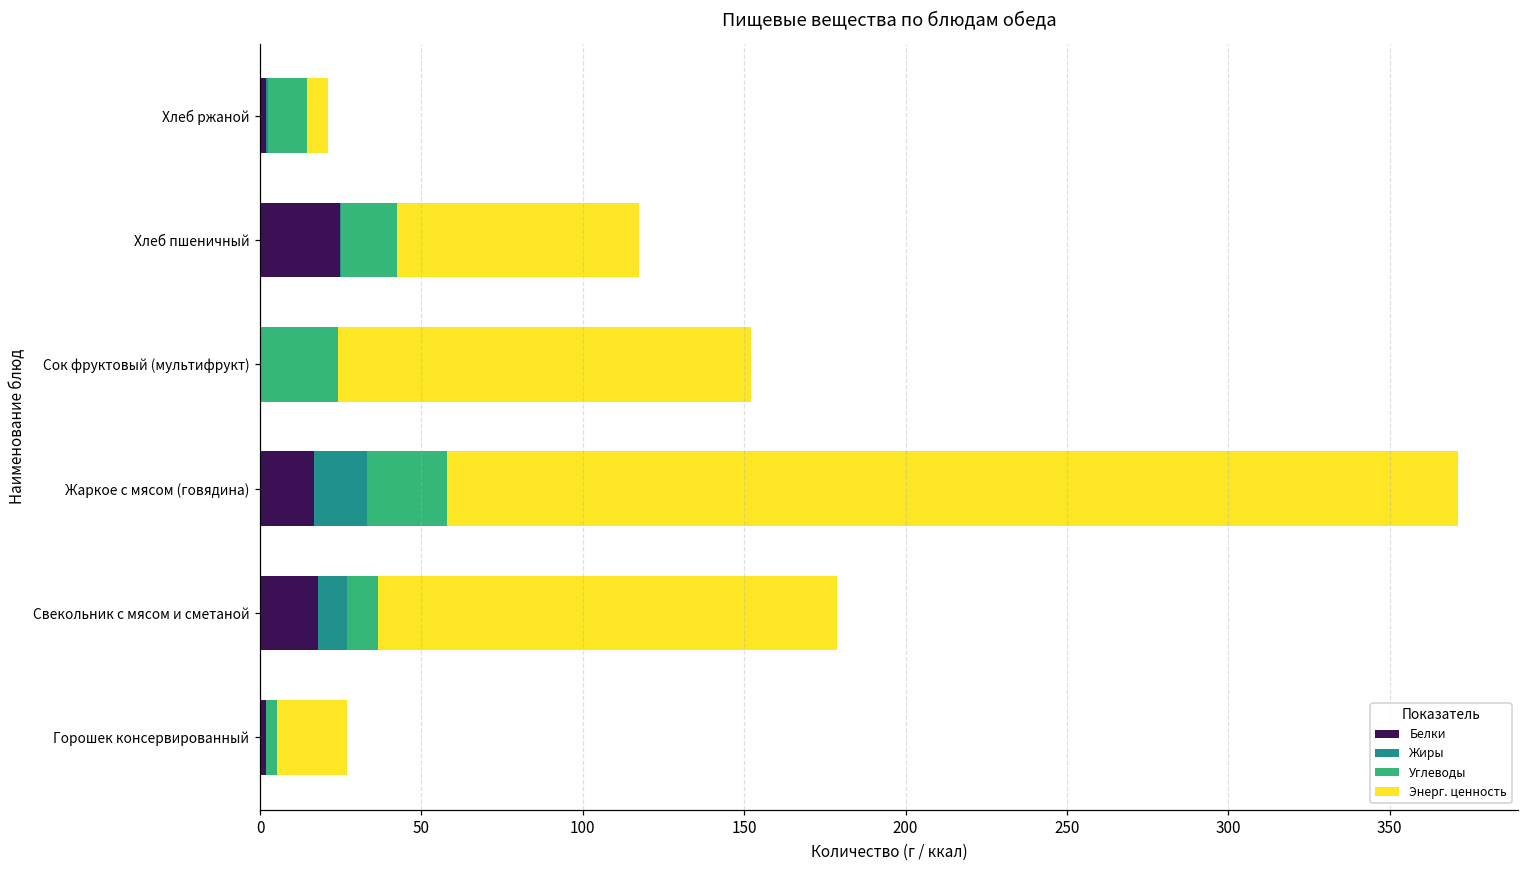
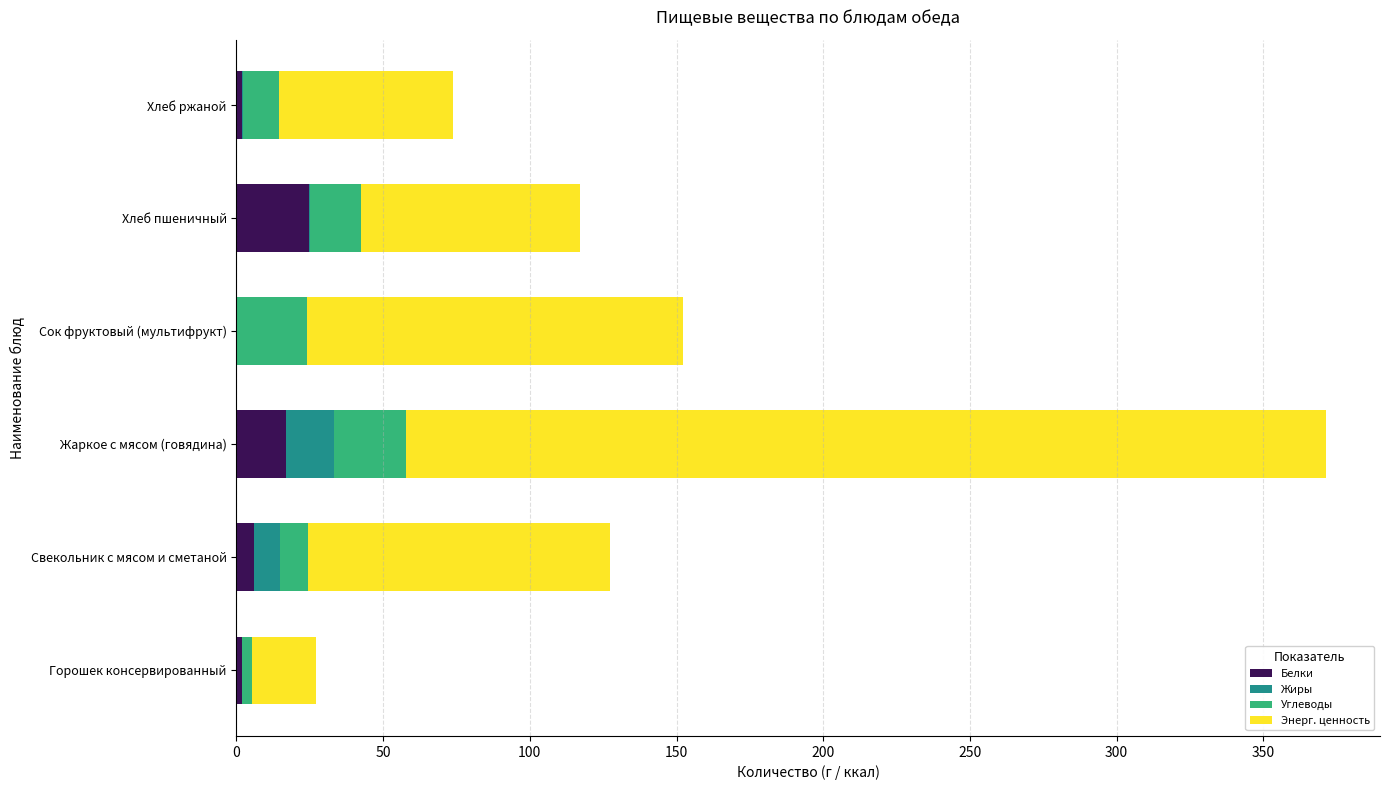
  {
    "Белки": {
      "Хлеб ржаной": 2,
      "Хлеб пшеничный": 25,
      "Жаркое с мясом (говядина)": 17,
-     "Свекольник с мясом и сметаной": 18,
+     "Свекольник с мясом и сметаной": 6,
      "Горошек консервированный": 2
    },
    "Энерг. ценность": {
-     "Хлеб ржаной": 7,
+     "Хлеб ржаной": 59,
      "Хлеб пшеничный": 75,
      "Сок фруктовый (мультифрукт)": 128,
      "Жаркое с мясом (говядина)": 313,
-     "Свекольник с мясом и сметаной": 142,
+     "Свекольник с мясом и сметаной": 103,
      "Горошек консервированный": 22
    }
  }
